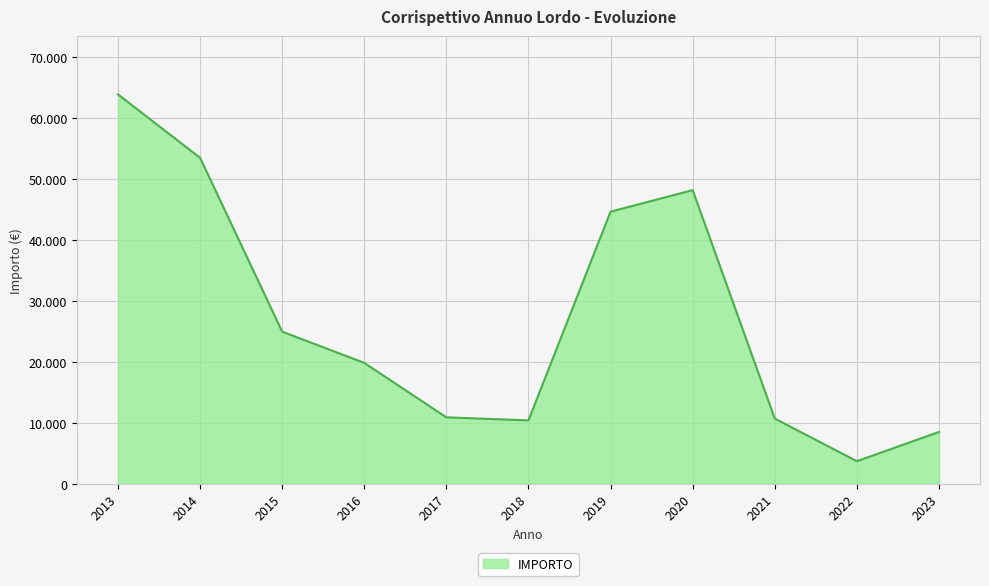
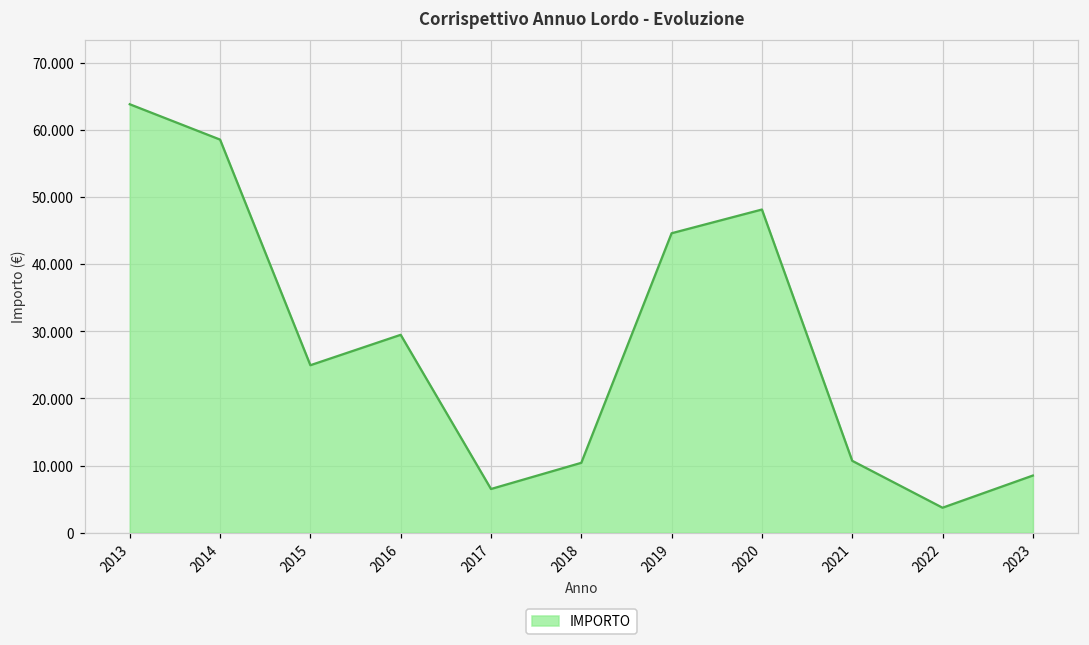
  {
    "2013": 64,
-   "2014": 54,
+   "2014": 59,
    "2015": 25,
-   "2016": 20,
-   "2017": 11,
+   "2016": 30,
+   "2017": 6,
    "2018": 10,
    "2019": 45,
    "2020": 48,
    "2021": 11,
    "2022": 4,
    "2023": 9
  }
